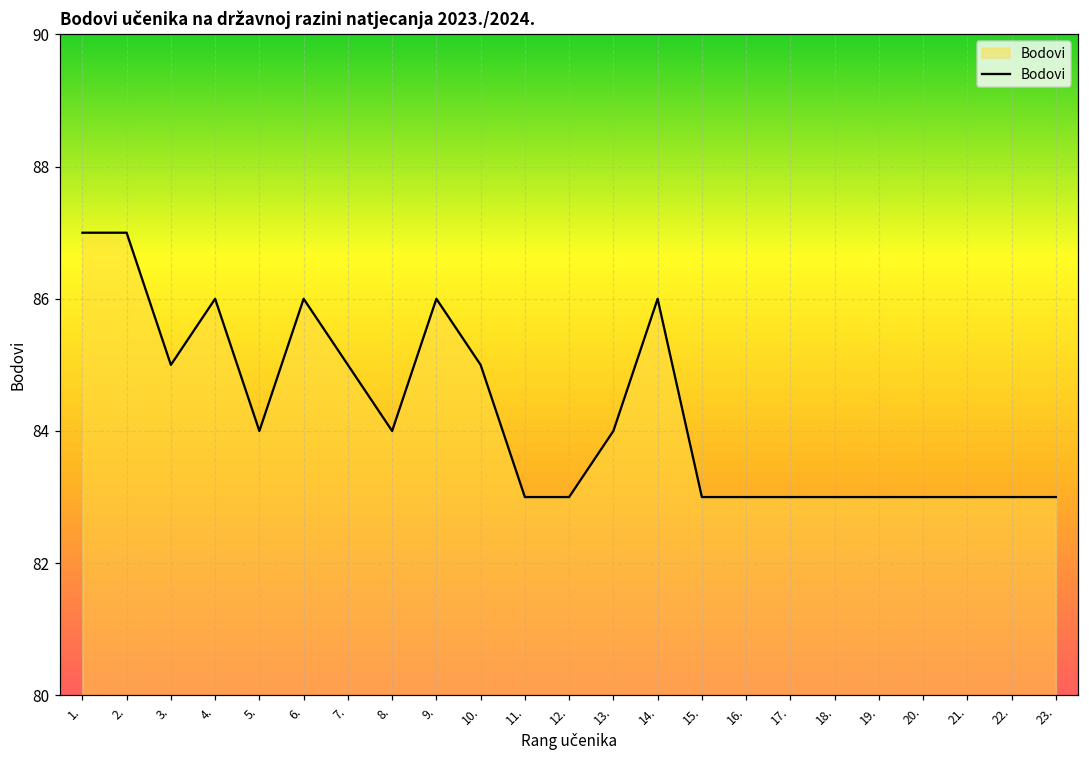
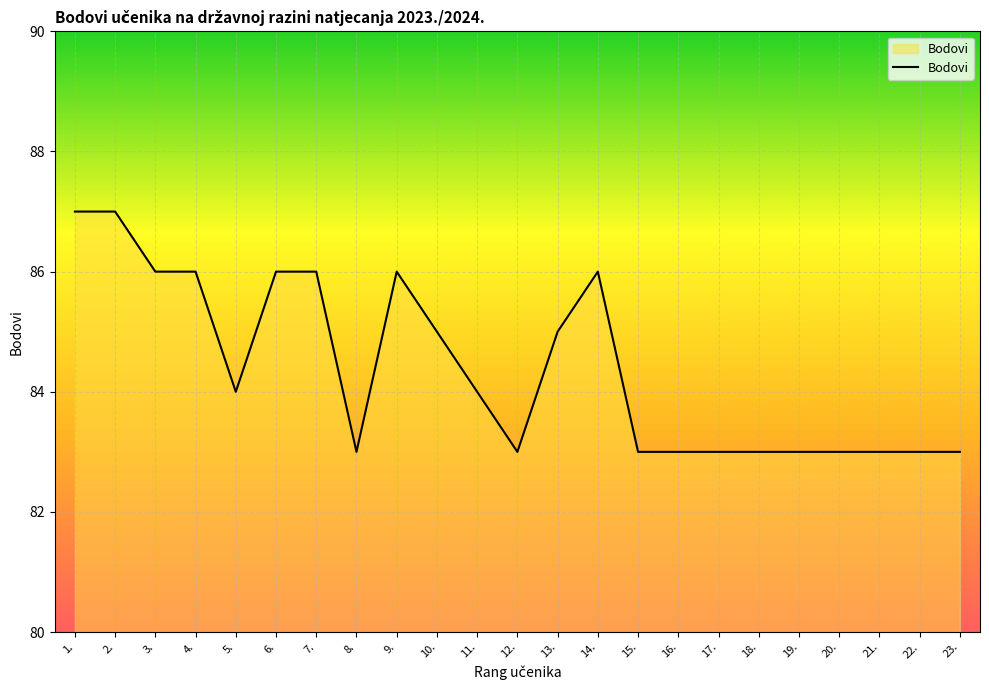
  {
    "1.": 87,
    "2.": 87,
-   "3.": 85,
+   "3.": 86,
    "4.": 86,
    "5.": 84,
    "6.": 86,
-   "7.": 85,
-   "8.": 84,
+   "7.": 86,
+   "8.": 83,
    "9.": 86,
    "10.": 85,
-   "11.": 83,
+   "11.": 84,
    "12.": 83,
-   "13.": 84,
+   "13.": 85,
    "14.": 86,
    "15.": 83,
    "16.": 83,
    "17.": 83,
    "18.": 83,
    "19.": 83,
    "20.": 83,
    "21.": 83,
    "22.": 83,
    "23.": 83
  }
